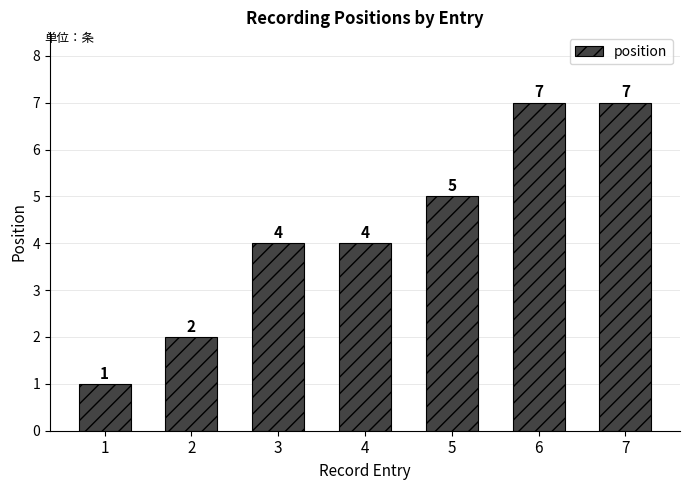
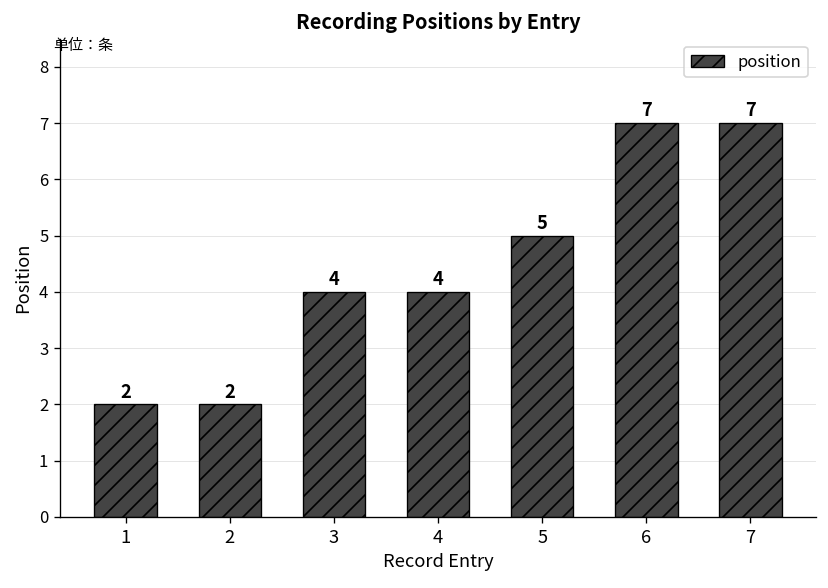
  {
-   "1": 1,
+   "1": 2,
    "2": 2,
    "3": 4,
    "4": 4,
    "5": 5,
    "6": 7,
    "7": 7
  }
